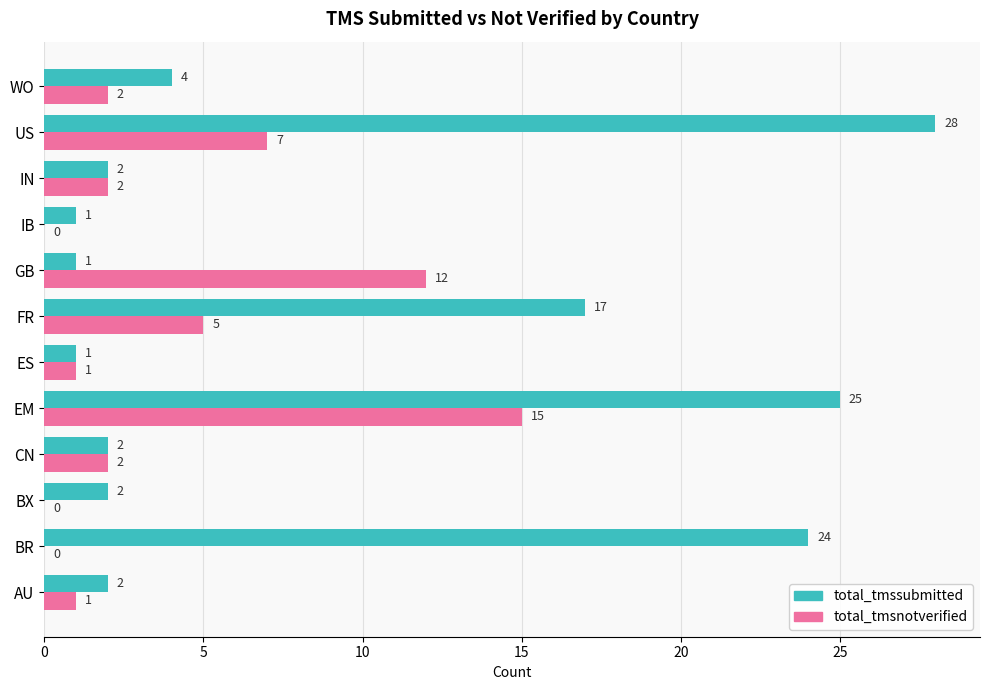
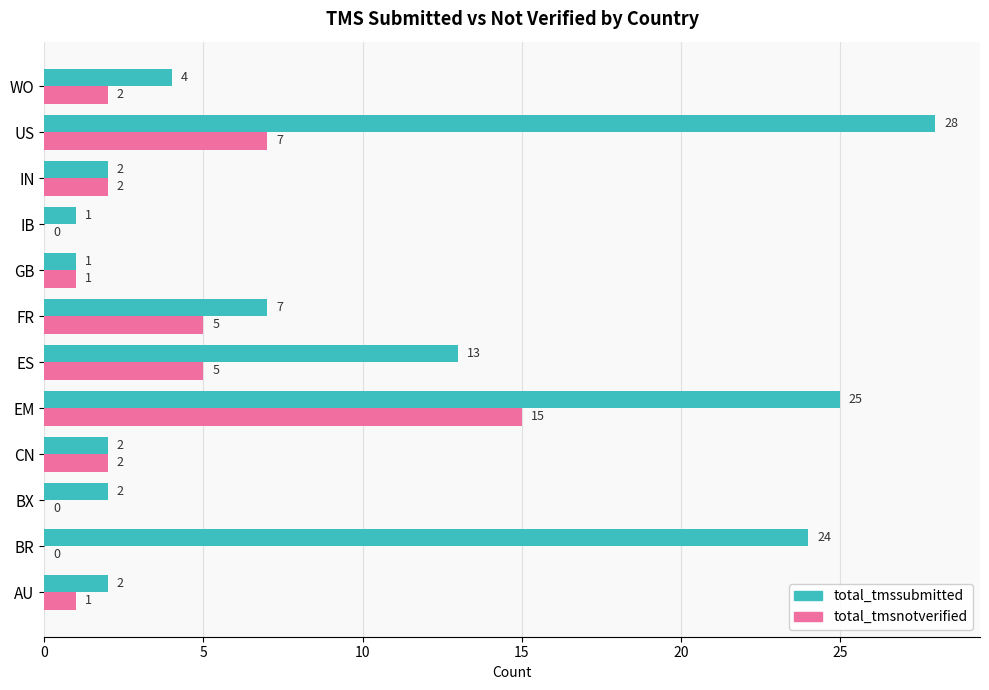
  {
    "total_tmssubmitted": {
      "WO": 4,
      "US": 28,
      "IN": 2,
      "IB": 1,
      "GB": 1,
-     "FR": 17,
-     "ES": 1,
+     "FR": 7,
+     "ES": 13,
      "EM": 25,
      "CN": 2,
      "BX": 2,
      "BR": 24,
      "AU": 2
    },
    "total_tmsnotverified": {
      "WO": 2,
      "US": 7,
      "IN": 2,
      "IB": 0,
-     "GB": 12,
+     "GB": 1,
      "FR": 5,
-     "ES": 1,
+     "ES": 5,
      "EM": 15,
      "CN": 2,
      "BX": 0,
      "BR": 0,
      "AU": 1
    }
  }
